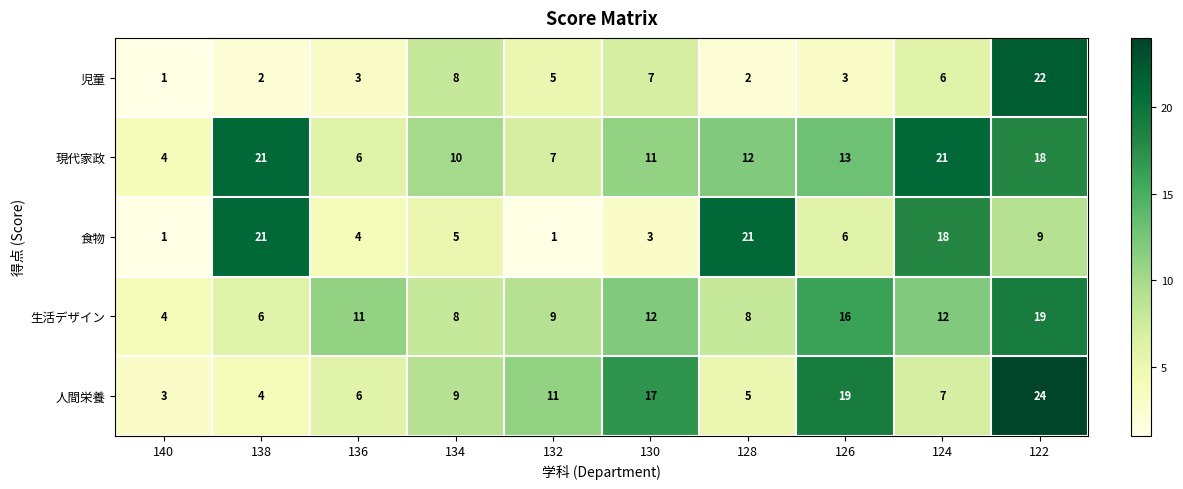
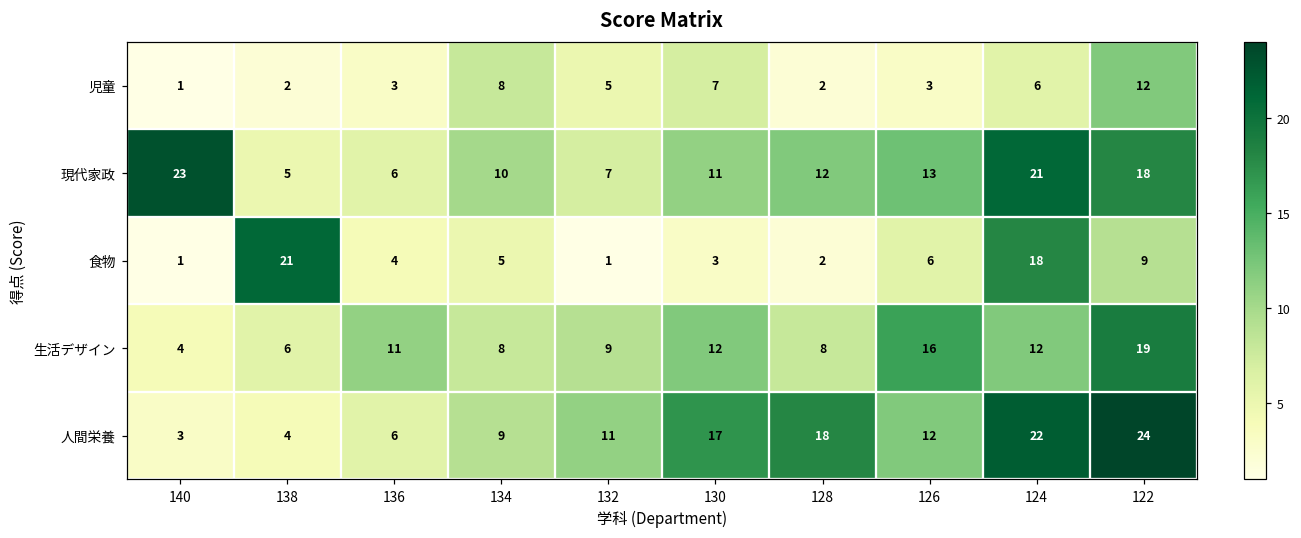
  {
    "児童": {
      "140": 1,
      "138": 2,
      "136": 3,
      "134": 8,
      "132": 5,
      "130": 7,
      "128": 2,
      "126": 3,
      "124": 6,
-     "122": 22
+     "122": 12
    },
    "現代家政": {
-     "140": 4,
-     "138": 21,
+     "140": 23,
+     "138": 5,
      "136": 6,
      "134": 10,
      "132": 7,
      "130": 11,
      "128": 12,
      "126": 13,
      "124": 21,
      "122": 18
    },
    "食物": {
      "140": 1,
      "138": 21,
      "136": 4,
      "134": 5,
      "132": 1,
      "130": 3,
-     "128": 21,
+     "128": 2,
      "126": 6,
      "124": 18,
      "122": 9
    },
    "生活デザイン": {
      "140": 4,
      "138": 6,
      "136": 11,
      "134": 8,
      "132": 9,
      "130": 12,
      "128": 8,
      "126": 16,
      "124": 12,
      "122": 19
    },
    "人間栄養": {
      "140": 3,
      "138": 4,
      "136": 6,
      "134": 9,
      "132": 11,
      "130": 17,
-     "128": 5,
-     "126": 19,
-     "124": 7,
+     "128": 18,
+     "126": 12,
+     "124": 22,
      "122": 24
    }
  }
